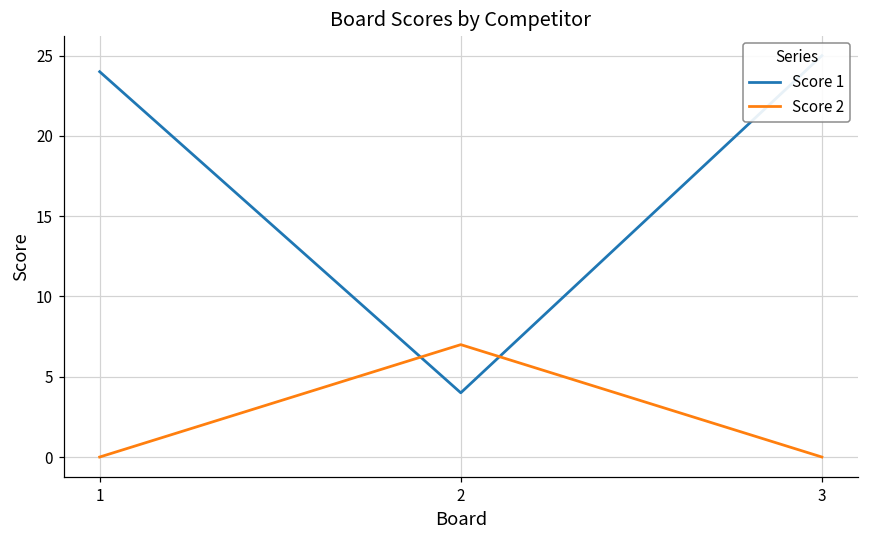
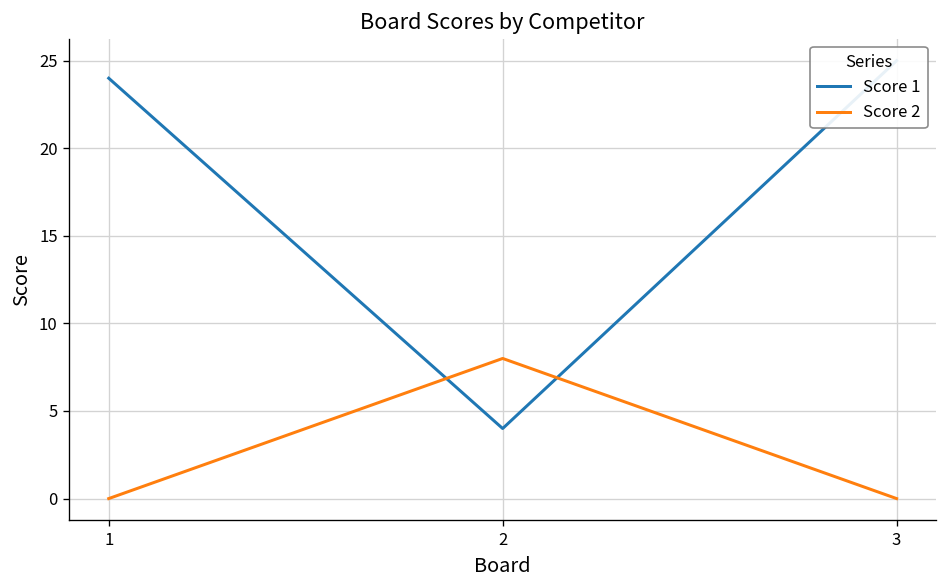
  {
    "Score 1": {
      "1": 24,
      "2": 4
    },
    "Score 2": {
      "1": 0,
-     "2": 7,
+     "2": 8,
      "3": 0
    }
  }
